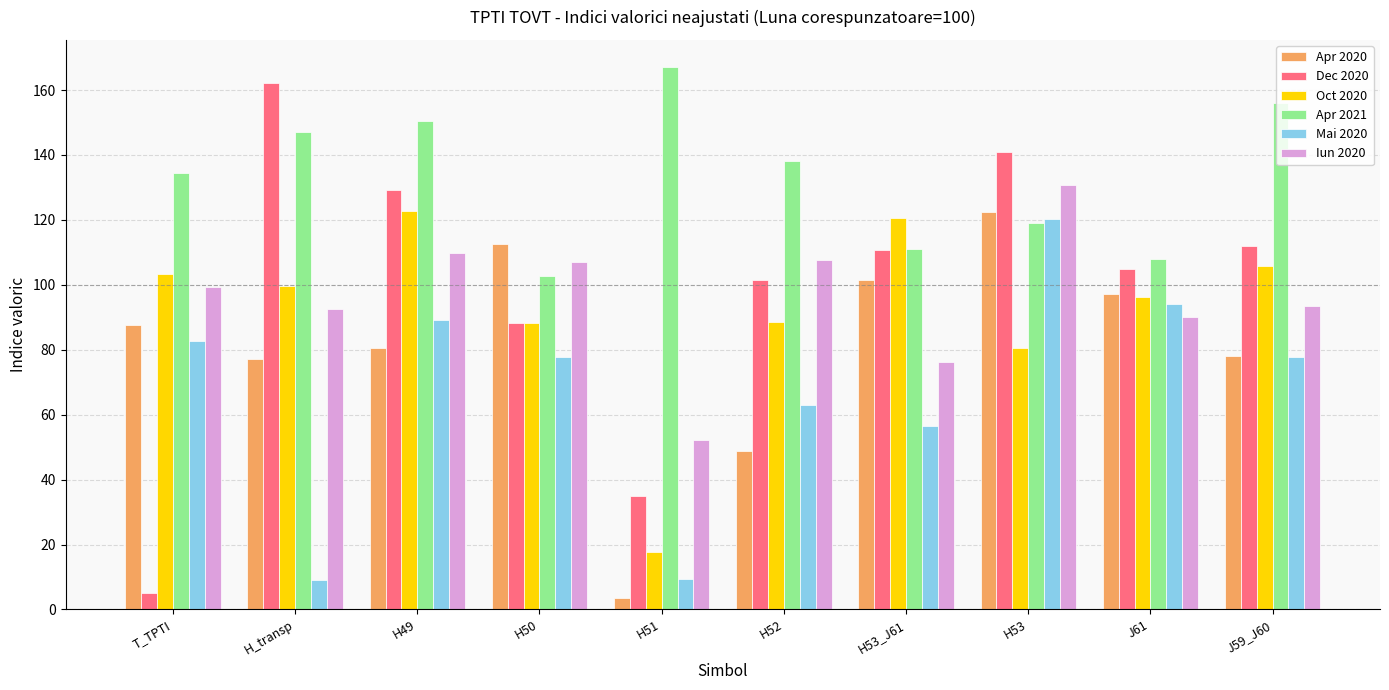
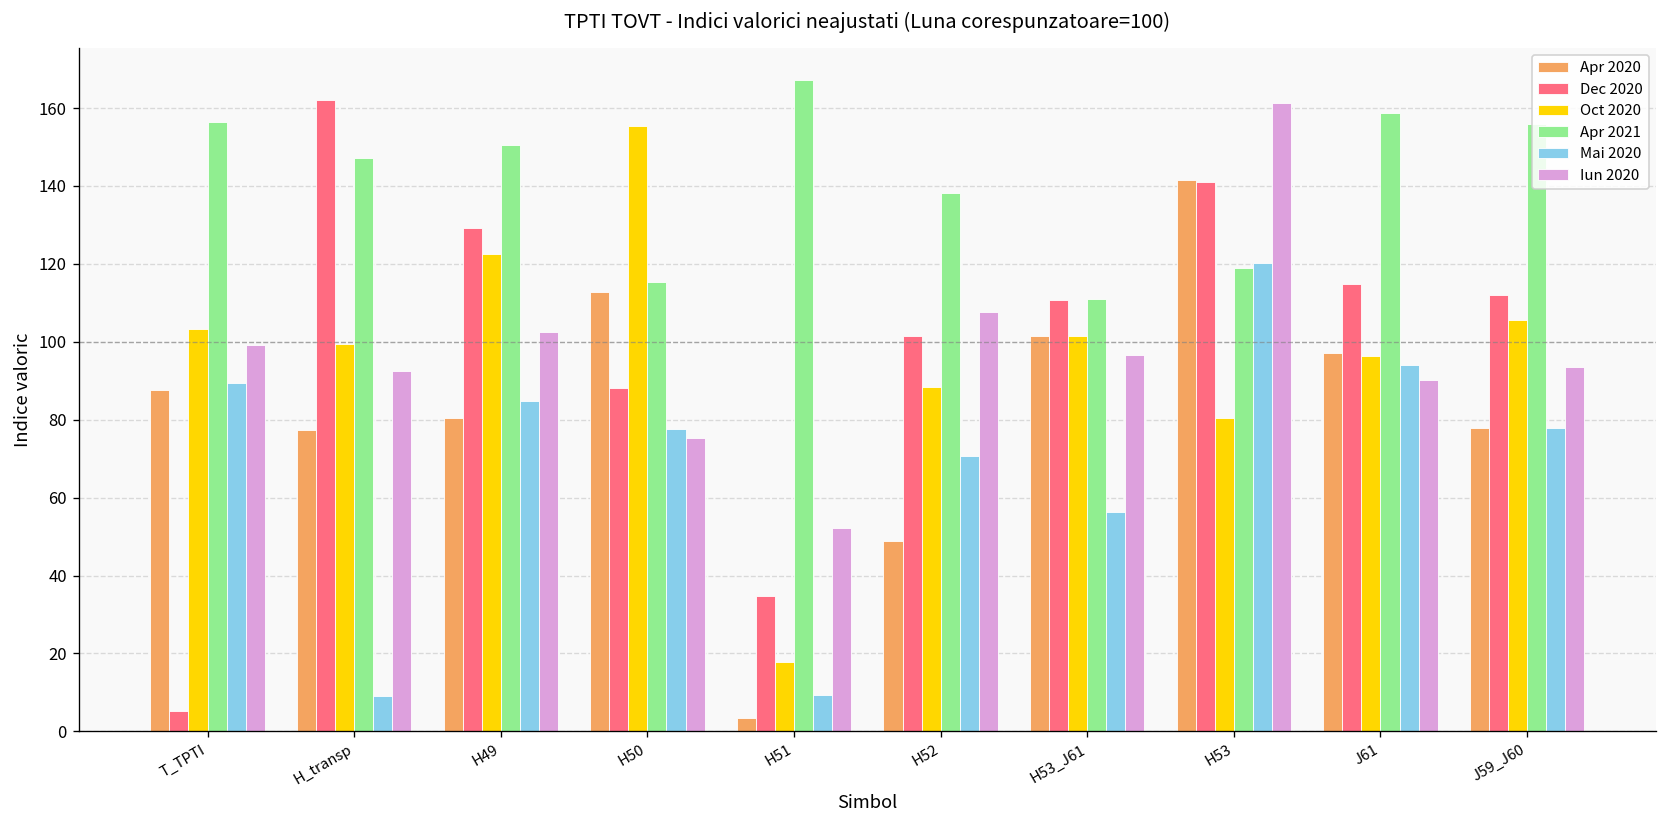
  {
    "Apr 2020": {
      "T_TPTI": 88,
      "H_transp": 77,
      "H49": 81,
      "H50": 113,
      "H51": 3,
      "H52": 49,
      "H53_J61": 102,
-     "H53": 123,
+     "H53": 142,
      "J61": 97,
      "J59_J60": 78
    },
    "Dec 2020": {
      "T_TPTI": 5,
      "H_transp": 162,
      "H49": 129,
      "H50": 88,
      "H51": 35,
      "H52": 101,
      "H53_J61": 111,
      "H53": 141,
-     "J61": 105,
+     "J61": 115,
      "J59_J60": 112
    },
    "Oct 2020": {
      "T_TPTI": 103,
      "H_transp": 100,
      "H49": 123,
-     "H50": 88,
+     "H50": 155,
      "H51": 18,
      "H52": 88,
-     "H53_J61": 121,
+     "H53_J61": 101,
      "H53": 81,
      "J61": 96,
      "J59_J60": 106
    },
    "Apr 2021": {
-     "T_TPTI": 134,
+     "T_TPTI": 156,
      "H_transp": 147,
      "H49": 151,
-     "H50": 103,
+     "H50": 115,
      "H51": 167,
      "H52": 138,
      "H53_J61": 111,
      "H53": 119,
-     "J61": 108
+     "J61": 159
    },
    "Mai 2020": {
-     "T_TPTI": 83,
+     "T_TPTI": 89,
      "H_transp": 9,
-     "H49": 89,
+     "H49": 85,
      "H50": 78,
      "H51": 9,
-     "H52": 63,
+     "H52": 71,
      "H53_J61": 56,
      "H53": 120,
      "J61": 94,
      "J59_J60": 78
    },
    "Iun 2020": {
      "T_TPTI": 99,
      "H_transp": 93,
-     "H49": 110,
-     "H50": 107,
+     "H49": 103,
+     "H50": 75,
      "H51": 52,
      "H52": 108,
-     "H53_J61": 76,
-     "H53": 131,
+     "H53_J61": 97,
+     "H53": 161,
      "J61": 90,
      "J59_J60": 94
    }
  }
